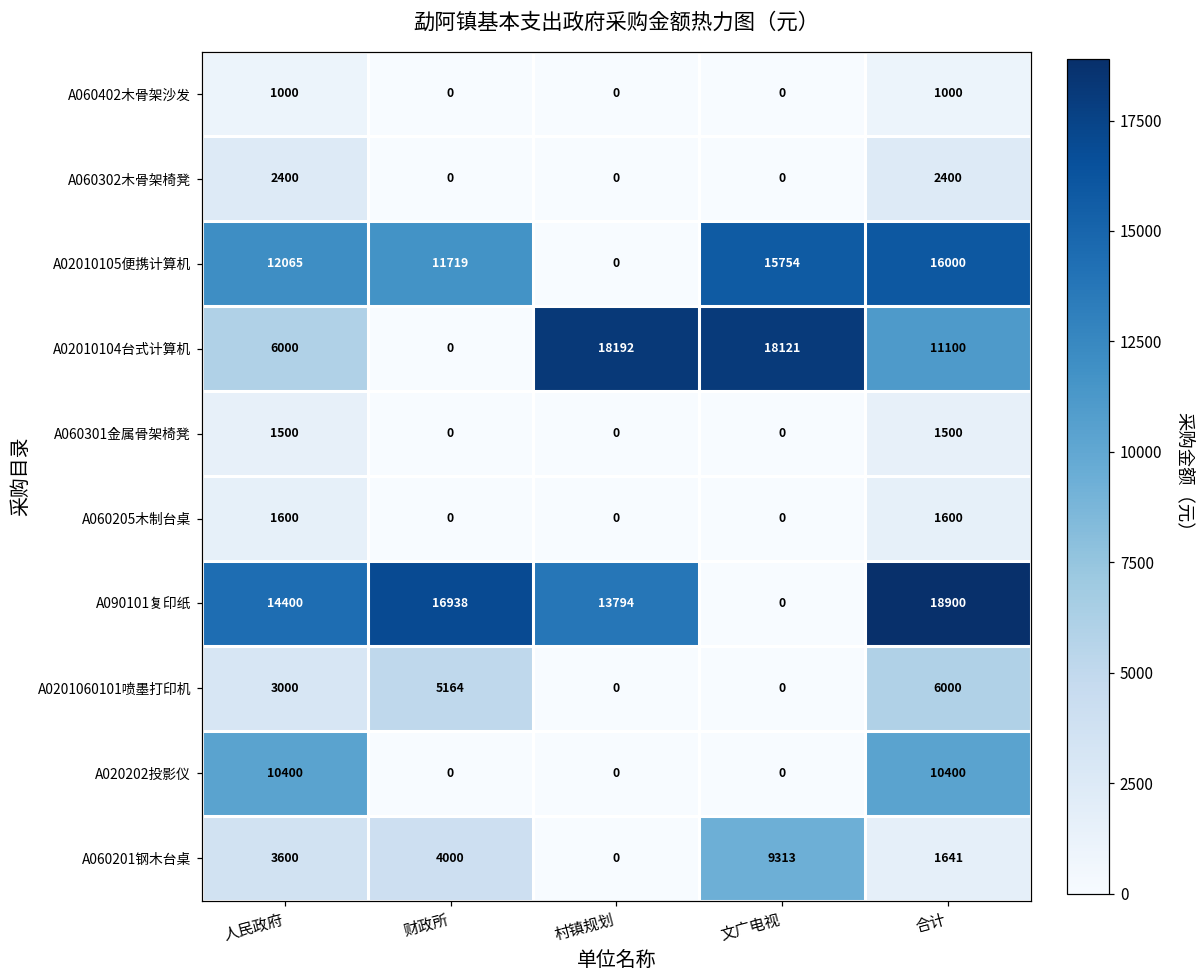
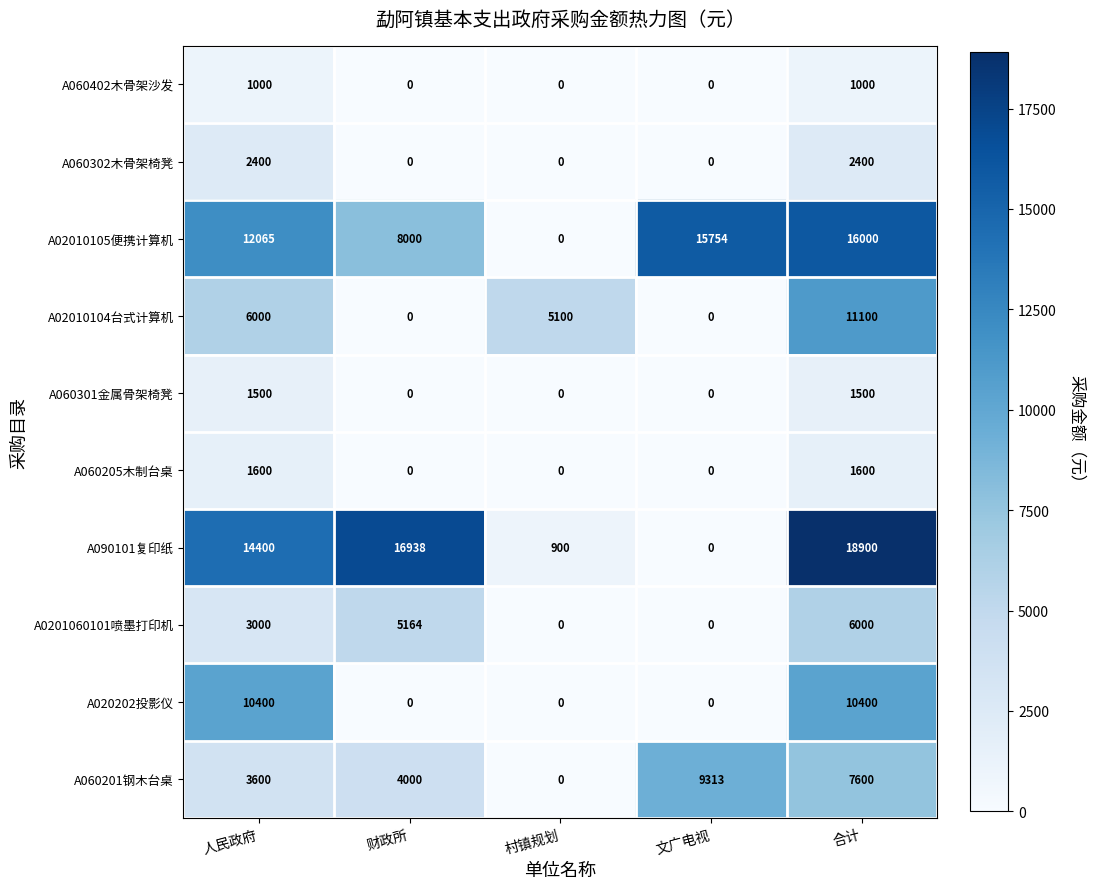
  {
    "A060402木骨架沙发": {
      "人民政府": 1000,
      "财政所": 0,
      "村镇规划": 0,
      "文广电视": 0,
      "合计": 1000
    },
    "A060302木骨架椅凳": {
      "人民政府": 2400,
      "财政所": 0,
      "村镇规划": 0,
      "文广电视": 0,
      "合计": 2400
    },
    "A02010105便携计算机": {
      "人民政府": 12065,
-     "财政所": 11719,
+     "财政所": 8000,
      "村镇规划": 0,
      "文广电视": 15754,
      "合计": 16000
    },
    "A02010104台式计算机": {
      "人民政府": 6000,
      "财政所": 0,
-     "村镇规划": 18192,
-     "文广电视": 18121,
+     "村镇规划": 5100,
+     "文广电视": 0,
      "合计": 11100
    },
    "A060301金属骨架椅凳": {
      "人民政府": 1500,
      "财政所": 0,
      "村镇规划": 0,
      "文广电视": 0,
      "合计": 1500
    },
    "A060205木制台桌": {
      "人民政府": 1600,
      "财政所": 0,
      "村镇规划": 0,
      "文广电视": 0,
      "合计": 1600
    },
    "A090101复印纸": {
      "人民政府": 14400,
      "财政所": 16938,
-     "村镇规划": 13794,
+     "村镇规划": 900,
      "文广电视": 0,
      "合计": 18900
    },
    "A0201060101喷墨打印机": {
      "人民政府": 3000,
      "财政所": 5164,
      "村镇规划": 0,
      "文广电视": 0,
      "合计": 6000
    },
    "A020202投影仪": {
      "人民政府": 10400,
      "财政所": 0,
      "村镇规划": 0,
      "文广电视": 0,
      "合计": 10400
    },
    "A060201钢木台桌": {
      "人民政府": 3600,
      "财政所": 4000,
      "村镇规划": 0,
      "文广电视": 9313,
-     "合计": 1641
+     "合计": 7600
    }
  }
